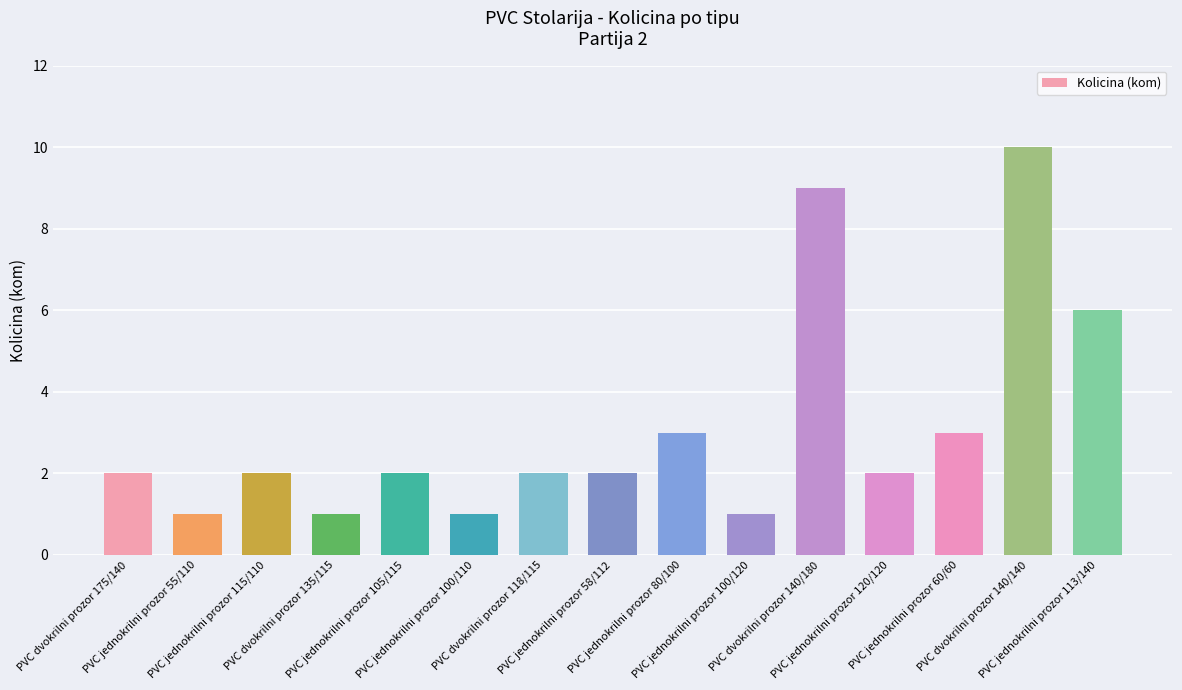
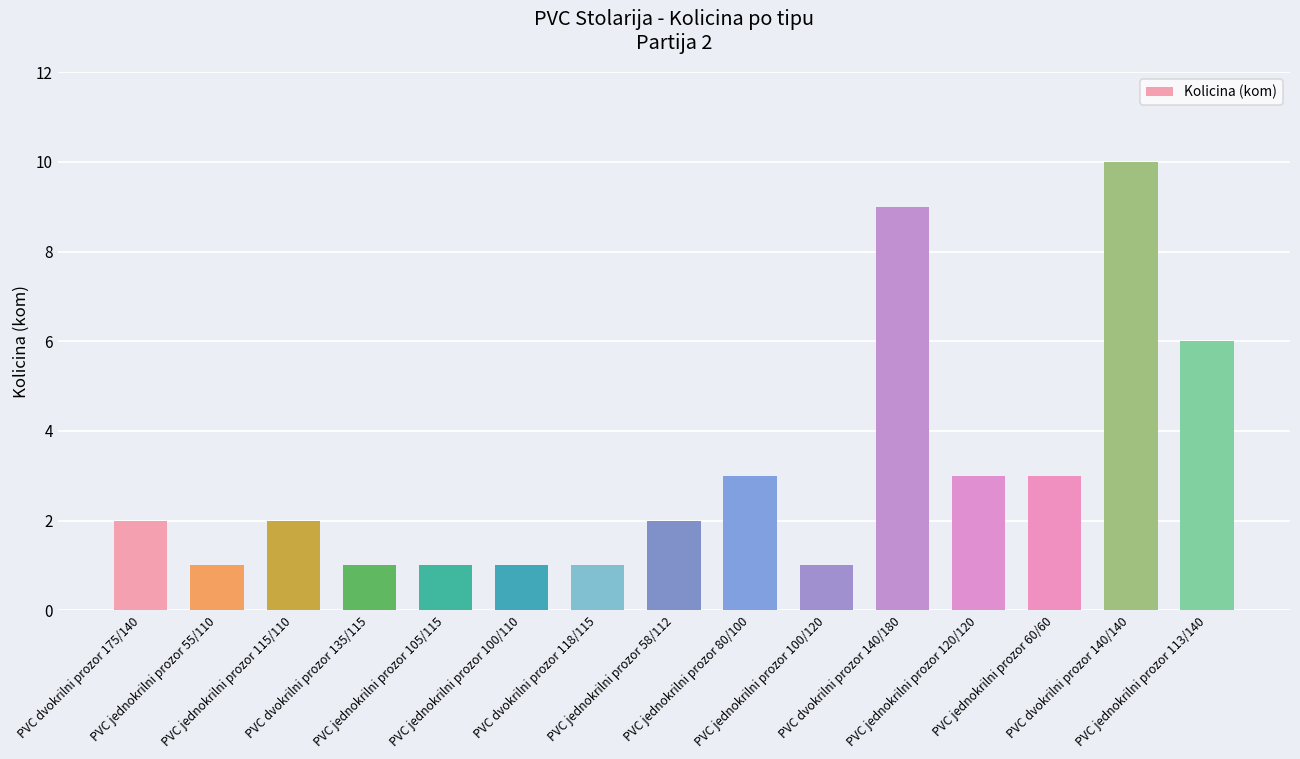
  {
    "PVC dvokrilni prozor 175/140": 2,
    "PVC jednokrilni prozor 55/110": 1,
    "PVC jednokrilni prozor 115/110": 2,
    "PVC dvokrilni prozor 135/115": 1,
-   "PVC jednokrilni prozor 105/115": 2,
+   "PVC jednokrilni prozor 105/115": 1,
    "PVC jednokrilni prozor 100/110": 1,
-   "PVC dvokrilni prozor 118/115": 2,
+   "PVC dvokrilni prozor 118/115": 1,
    "PVC jednokrilni prozor 58/112": 2,
    "PVC jednokrilni prozor 80/100": 3,
    "PVC jednokrilni prozor 100/120": 1,
    "PVC dvokrilni prozor 140/180": 9,
-   "PVC jednokrilni prozor 120/120": 2,
+   "PVC jednokrilni prozor 120/120": 3,
    "PVC jednokrilni prozor 60/60": 3,
    "PVC dvokrilni prozor 140/140": 10,
    "PVC jednokrilni prozor 113/140": 6
  }
